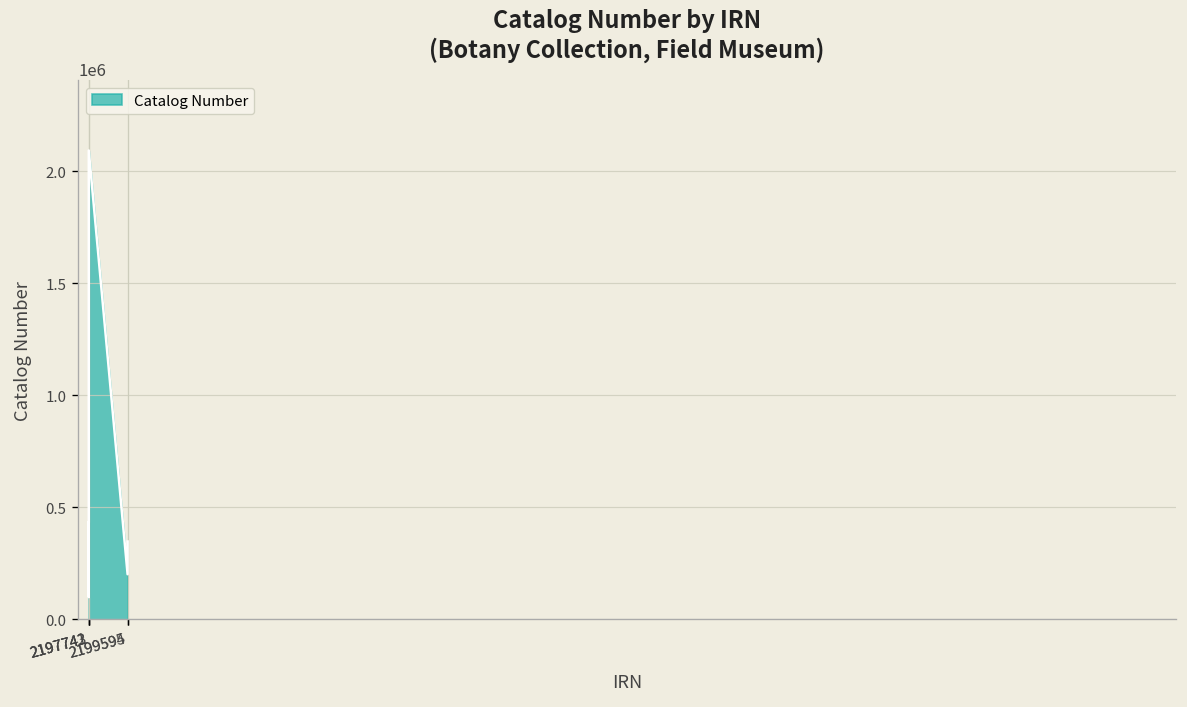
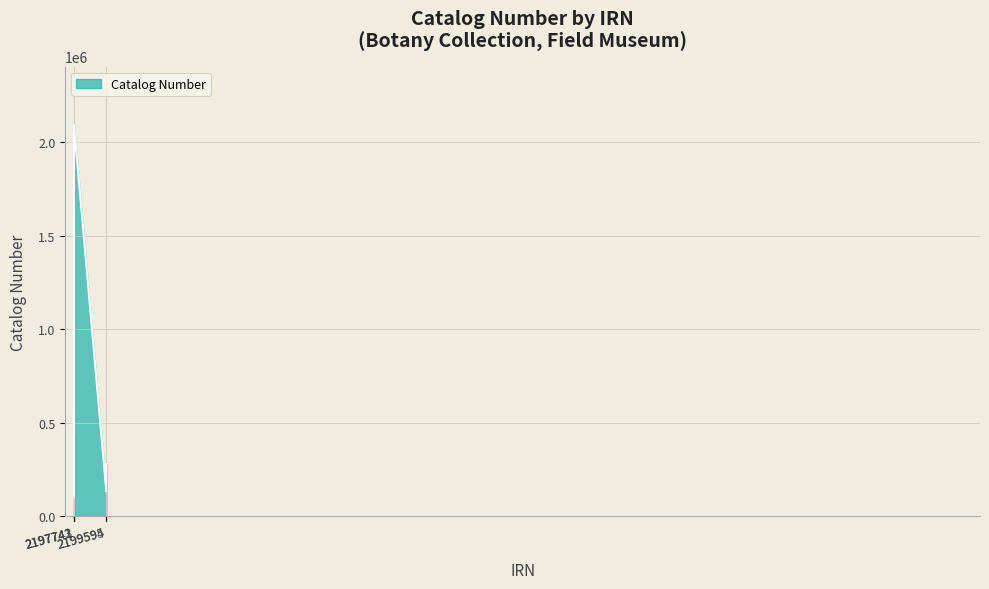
  {
    "2197741": 430000,
    "2197742": 100000,
    "2197743": 2090000,
-   "2199594": 200000,
-   "2199595": 350000
+   "2199594": 130000,
+   "2199595": 280000
  }
